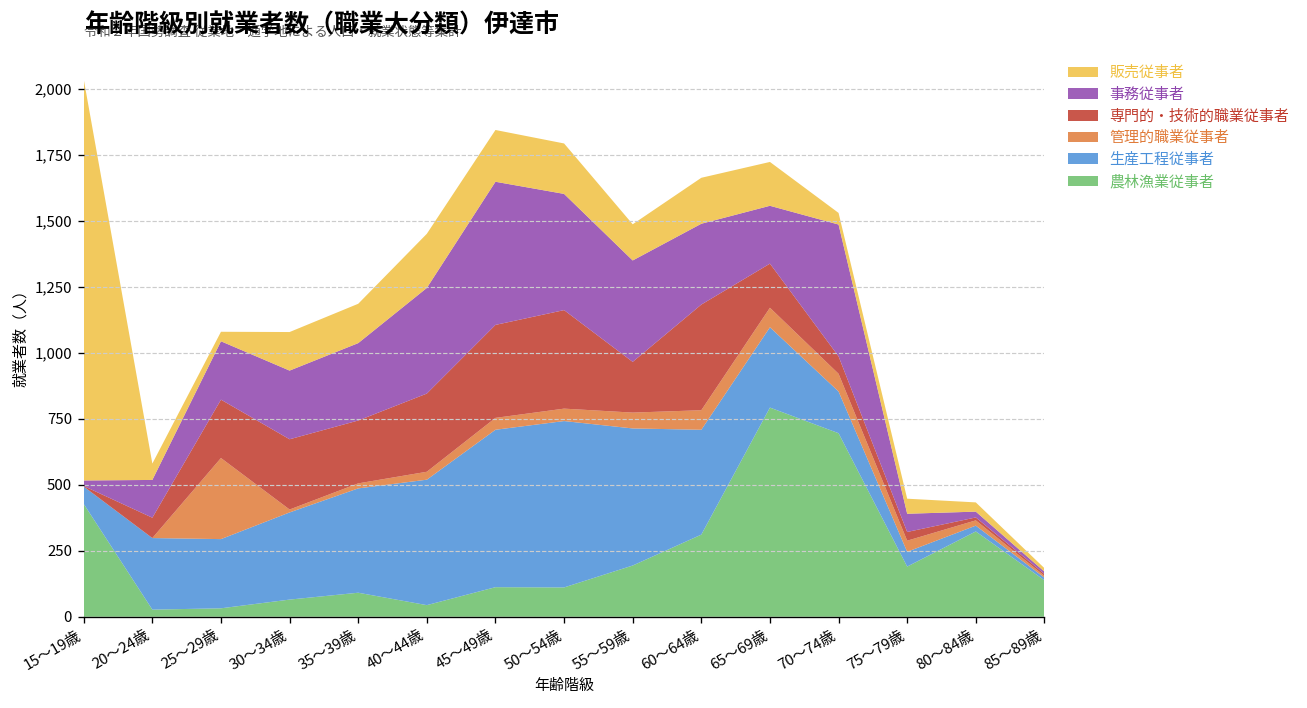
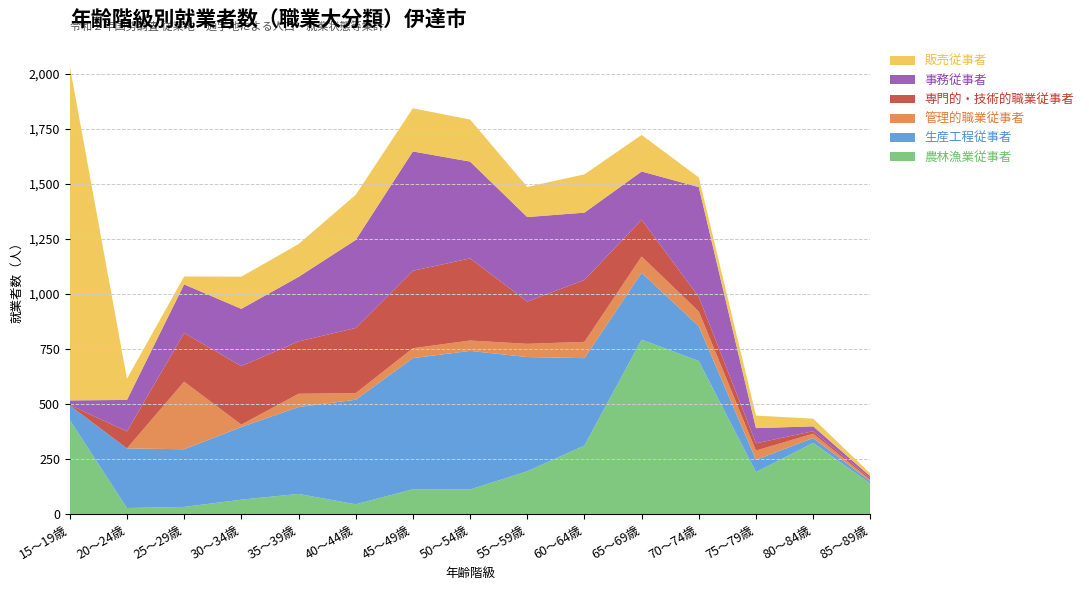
  {
    "農林漁業従事者": {
      "15～19歳": "430",
      "20～24歳": "30",
      "25～29歳": "30",
      "30～34歳": "70",
      "35～39歳": "90",
      "40～44歳": "40",
      "45～49歳": "110",
      "50～54歳": "110",
      "55～59歳": "190",
      "60～64歳": "310",
      "65～69歳": "790",
      "70～74歳": "700",
      "75～79歳": "190",
      "80～84歳": "320"
    },
    "生産工程従事者": {
      "25～29歳": "260",
      "35～39歳": "400",
      "40～44歳": "480",
      "45～49歳": "600",
      "50～54歳": "630",
      "55～59歳": "520",
      "60～64歳": "400",
      "65～69歳": "300",
      "70～74歳": "160",
      "75～79歳": "60",
      "80～84歳": "20"
    },
    "管理的職業従事者": {
      "25～29歳": "310",
-     "35～39歳": "20",
+     "35～39歳": "60",
      "40～44歳": "30",
      "45～49歳": "50",
      "50～54歳": "50",
      "55～59歳": "60",
      "60～64歳": "70",
      "65～69歳": "70",
      "70～74歳": "70",
      "75～79歳": "40"
    },
    "専門的・技術的職業従事者": {
      "20～24歳": "80",
      "25～29歳": "220",
      "30～34歳": "270",
      "35～39歳": "240",
      "40～44歳": "300",
      "45～49歳": "350",
      "50～54歳": "370",
      "55～59歳": "190",
-     "60～64歳": "400",
+     "60～64歳": "280",
      "65～69歳": "170",
      "70～74歳": "70",
      "75～79歳": "30"
    },
    "事務従事者": {
      "15～19歳": "20",
      "20～24歳": "140",
      "25～29歳": "220",
      "30～34歳": "260",
      "35～39歳": "290",
      "40～44歳": "400",
      "45～49歳": "540",
      "50～54歳": "440",
      "55～59歳": "380",
      "60～64歳": "310",
      "65～69歳": "220",
      "70～74歳": "500",
      "75～79歳": "70",
      "80～84歳": "20"
    },
    "販売従事者": {
      "15～19歳": "1,520",
-     "20～24歳": "60",
+     "20～24歳": "100",
      "25～29歳": "40",
      "30～34歳": "150",
      "35～39歳": "150",
      "40～44歳": "210",
      "45～49歳": "200",
      "50～54歳": "190",
      "55～59歳": "140",
      "60～64歳": "170",
      "65～69歳": "170",
      "70～74歳": "40",
      "75～79歳": "60",
      "80～84歳": "40",
      "85～89歳": "10"
    }
  }
